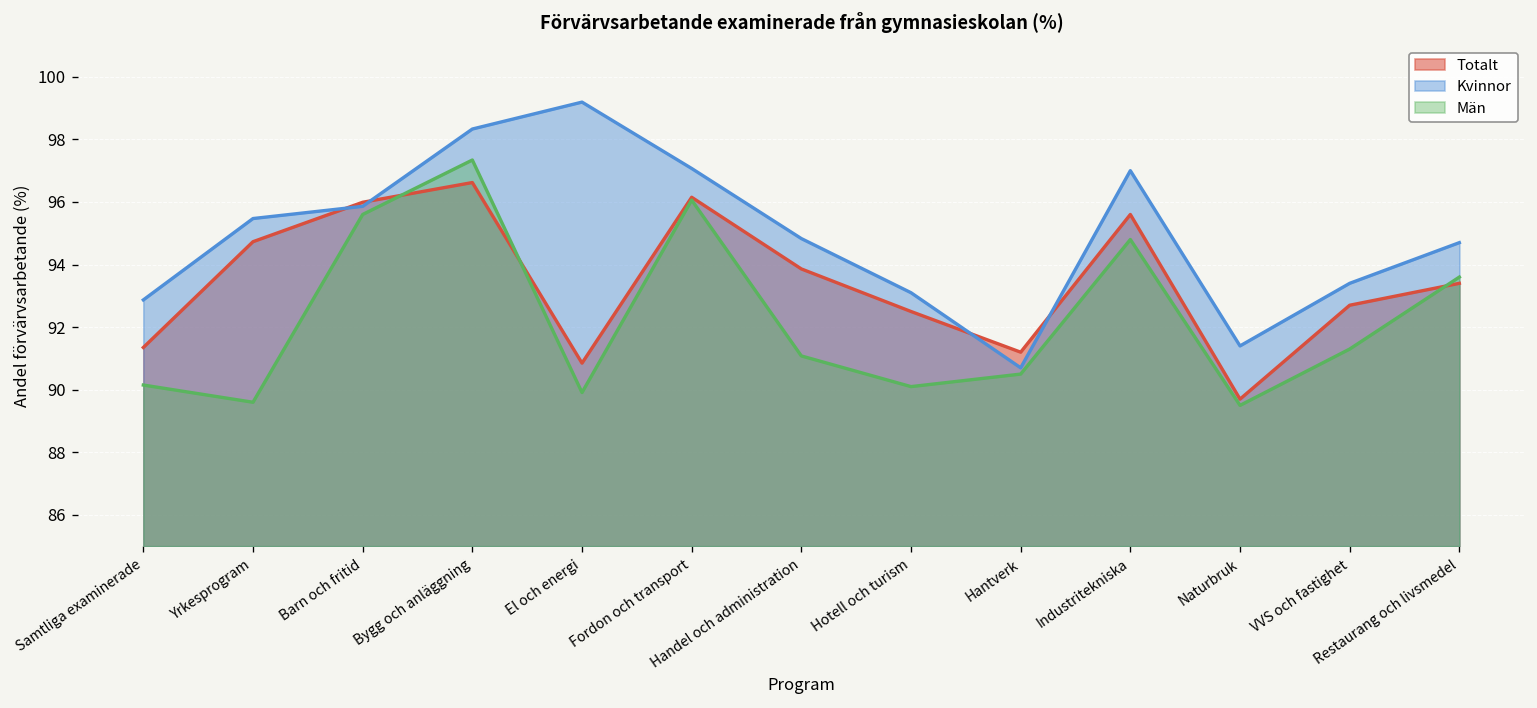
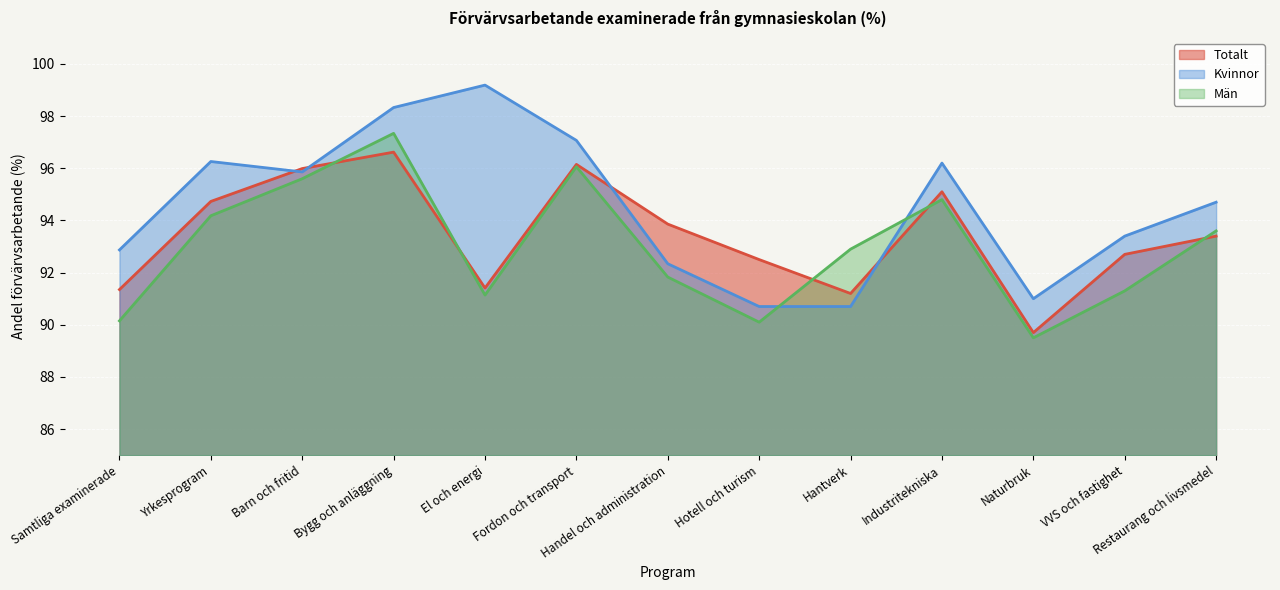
  {
    "Totalt": {
      "Samtliga examinerade": 91.4,
      "Yrkesprogram": 94.7,
      "Barn och fritid": 96.0,
      "Bygg och anläggning": 96.6,
-     "El och energi": 90.9,
+     "El och energi": 91.4,
      "Handel och administration": 93.9,
      "Hotell och turism": 92.5,
      "Hantverk": 91.2,
-     "Industritekniska": 95.6,
+     "Industritekniska": 95.1,
      "Naturbruk": 89.7,
      "VVS och fastighet": 92.7,
      "Restaurang och livsmedel": 93.4
    },
    "Kvinnor": {
      "Samtliga examinerade": 92.9,
-     "Yrkesprogram": 95.5,
+     "Yrkesprogram": 96.3,
      "Barn och fritid": 95.9,
      "Bygg och anläggning": 98.3,
      "El och energi": 99.2,
      "Fordon och transport": 97.1,
-     "Handel och administration": 94.8,
-     "Hotell och turism": 93.1,
+     "Handel och administration": 92.3,
+     "Hotell och turism": 90.7,
      "Hantverk": 90.7,
-     "Industritekniska": 97.0,
-     "Naturbruk": 91.4,
+     "Industritekniska": 96.2,
+     "Naturbruk": 91.0,
      "VVS och fastighet": 93.4,
      "Restaurang och livsmedel": 94.7
    },
    "Män": {
      "Samtliga examinerade": 90.2,
-     "Yrkesprogram": 89.6,
+     "Yrkesprogram": 94.2,
      "Barn och fritid": 95.6,
      "Bygg och anläggning": 97.3,
-     "El och energi": 89.9,
-     "Handel och administration": 91.1,
+     "El och energi": 91.1,
+     "Handel och administration": 91.8,
      "Hotell och turism": 90.1,
-     "Hantverk": 90.5,
+     "Hantverk": 92.9,
      "Industritekniska": 94.8,
      "Naturbruk": 89.5,
      "VVS och fastighet": 91.3,
      "Restaurang och livsmedel": 93.6
    }
  }
